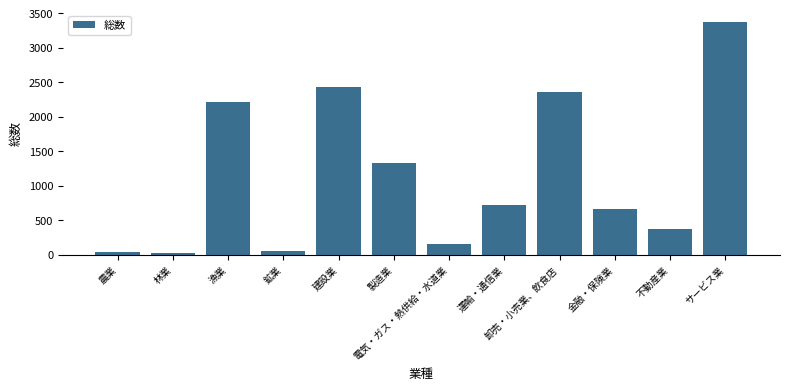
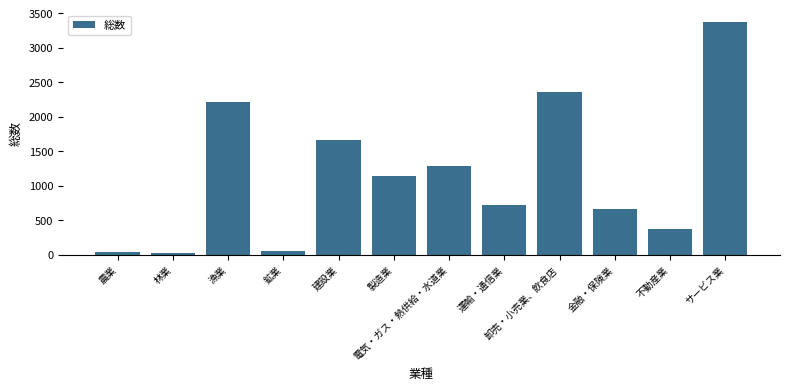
  {
    "農業": 0,
    "漁業": 2200,
    "鉱業": 100,
-   "建設業": 2400,
-   "製造業": 1300,
-   "電気・ガス・熱供給・水道業": 200,
+   "建設業": 1700,
+   "製造業": 1100,
+   "電気・ガス・熱供給・水道業": 1300,
    "運輸・通信業": 700,
    "卸売・小売業、飲食店": 2400,
    "金融・保険業": 700,
    "不動産業": 400,
    "サービス業": 3400
  }
